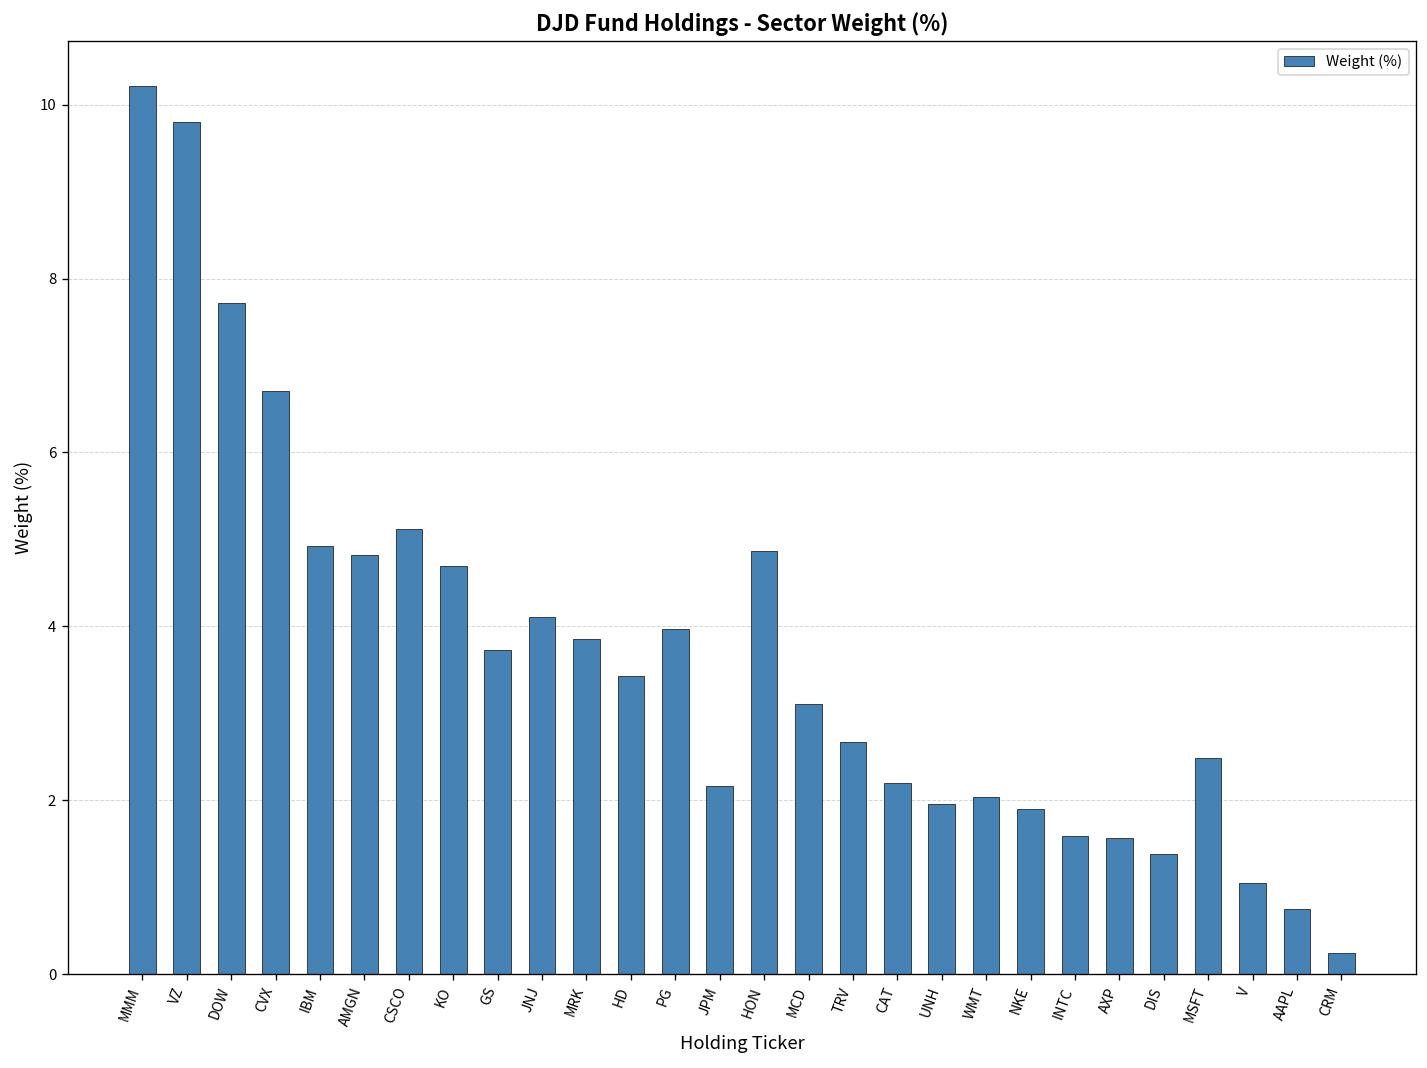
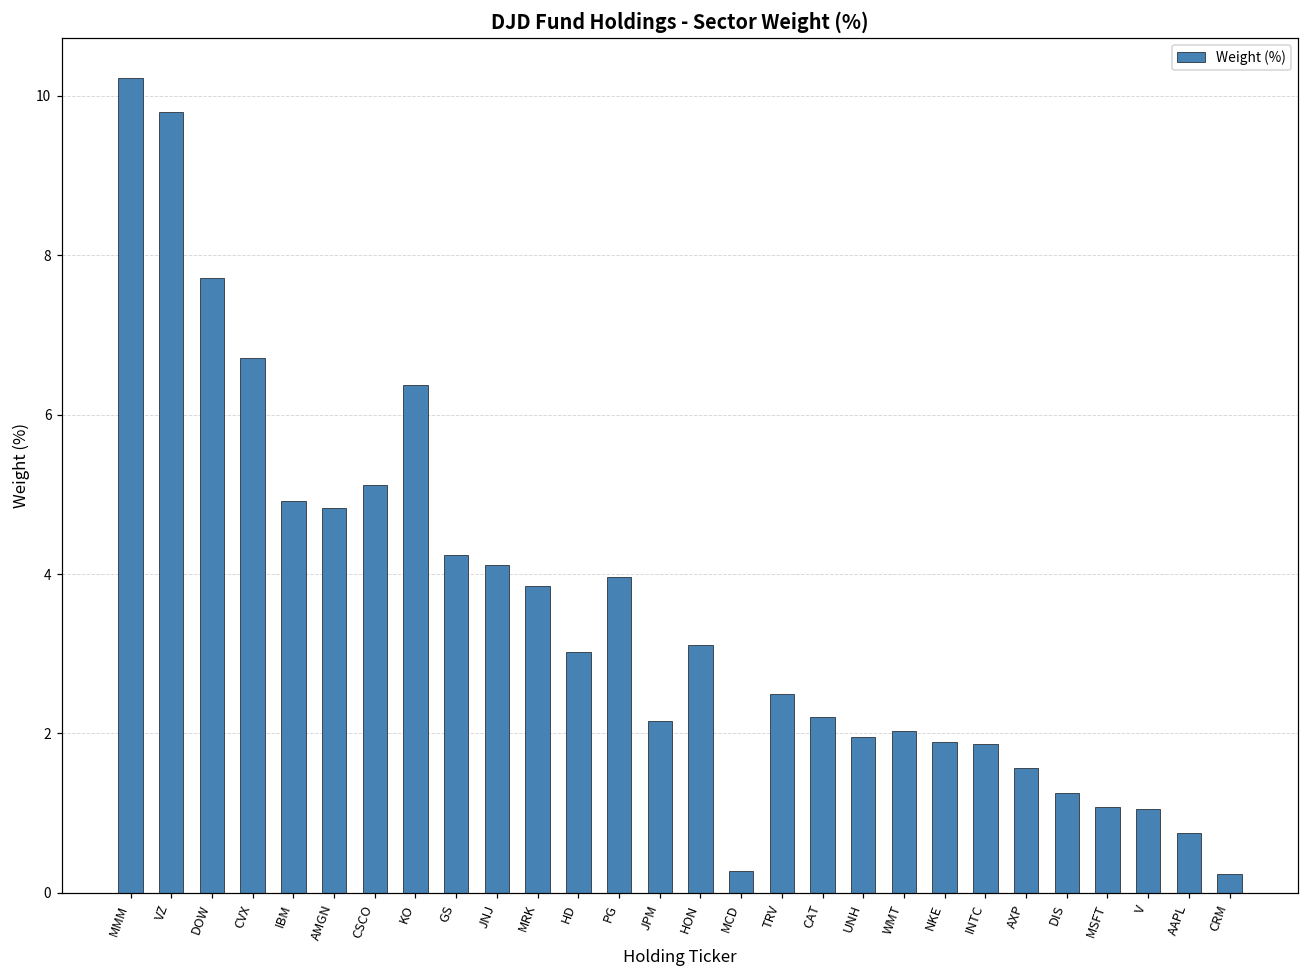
  {
    "MMM": 10.2,
    "VZ": 9.8,
    "DOW": 7.7,
    "CVX": 6.7,
    "IBM": 4.9,
    "AMGN": 4.8,
    "CSCO": 5.1,
-   "KO": 4.7,
-   "GS": 3.7,
+   "KO": 6.4,
+   "GS": 4.2,
    "JNJ": 4.1,
    "MRK": 3.8,
-   "HD": 3.4,
+   "HD": 3.0,
    "PG": 4.0,
    "JPM": 2.2,
-   "HON": 4.9,
-   "MCD": 3.1,
-   "TRV": 2.7,
+   "HON": 3.1,
+   "MCD": 0.3,
+   "TRV": 2.5,
    "CAT": 2.2,
    "UNH": 2.0,
    "WMT": 2.0,
    "NKE": 1.9,
-   "INTC": 1.6,
+   "INTC": 1.9,
    "AXP": 1.6,
-   "DIS": 1.4,
-   "MSFT": 2.5,
+   "DIS": 1.2,
+   "MSFT": 1.1,
    "V": 1.0,
    "AAPL": 0.8,
    "CRM": 0.2
  }
